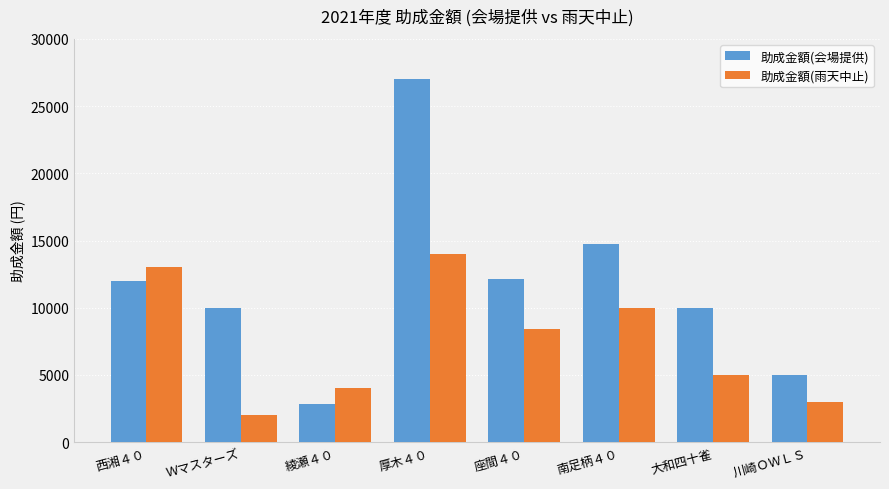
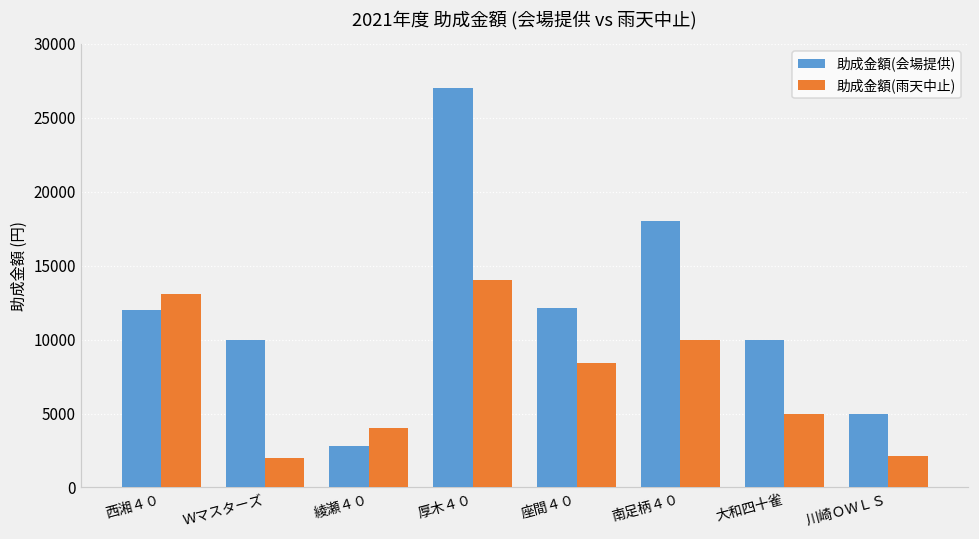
  {
    "助成金額(会場提供)": {
      "西湘４０": 12000,
      "Ｗマスターズ": 10000,
      "綾瀬４０": 2800,
      "厚木４０": 27000,
      "座間４０": 12100,
-     "南足柄４０": 14800,
+     "南足柄４０": 18000,
      "大和四十雀": 10000,
      "川崎ＯＷＬＳ": 5000
    },
    "助成金額(雨天中止)": {
      "西湘４０": 13100,
      "Ｗマスターズ": 2000,
      "綾瀬４０": 4000,
      "厚木４０": 14000,
      "座間４０": 8400,
      "南足柄４０": 10000,
      "大和四十雀": 5000,
-     "川崎ＯＷＬＳ": 3000
+     "川崎ＯＷＬＳ": 2100
    }
  }
